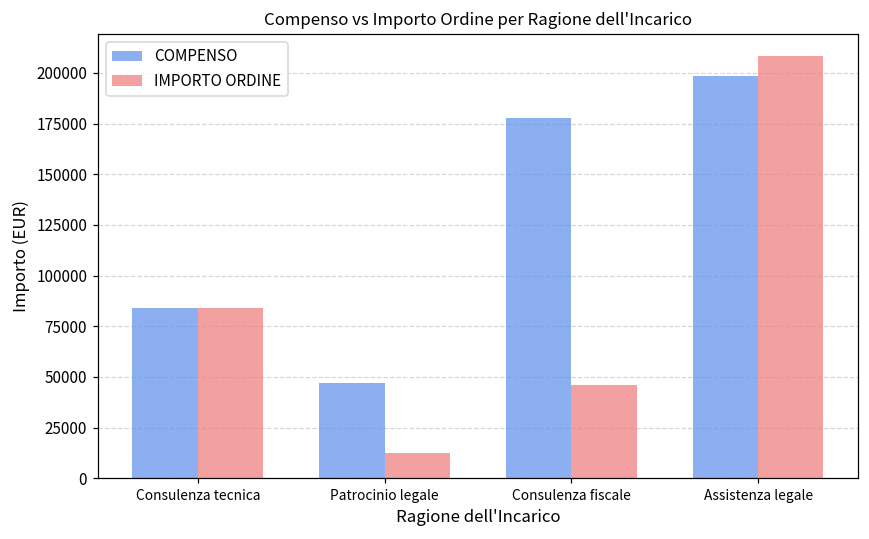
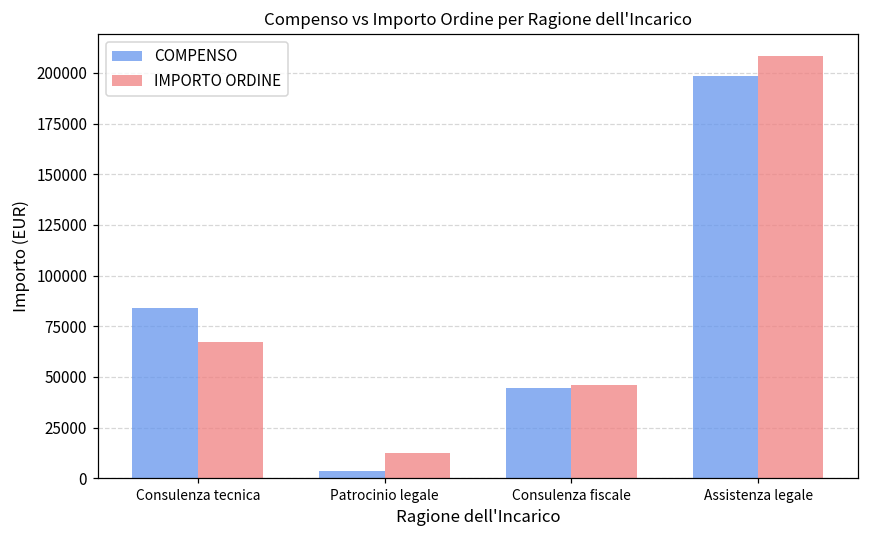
  {
    "COMPENSO": {
      "Consulenza tecnica": 84000,
-     "Patrocinio legale": 47000,
-     "Consulenza fiscale": 178000,
+     "Patrocinio legale": 4000,
+     "Consulenza fiscale": 44000,
      "Assistenza legale": 198000
    },
    "IMPORTO ORDINE": {
-     "Consulenza tecnica": 84000,
+     "Consulenza tecnica": 67000,
      "Patrocinio legale": 13000,
      "Consulenza fiscale": 46000,
      "Assistenza legale": 209000
    }
  }
